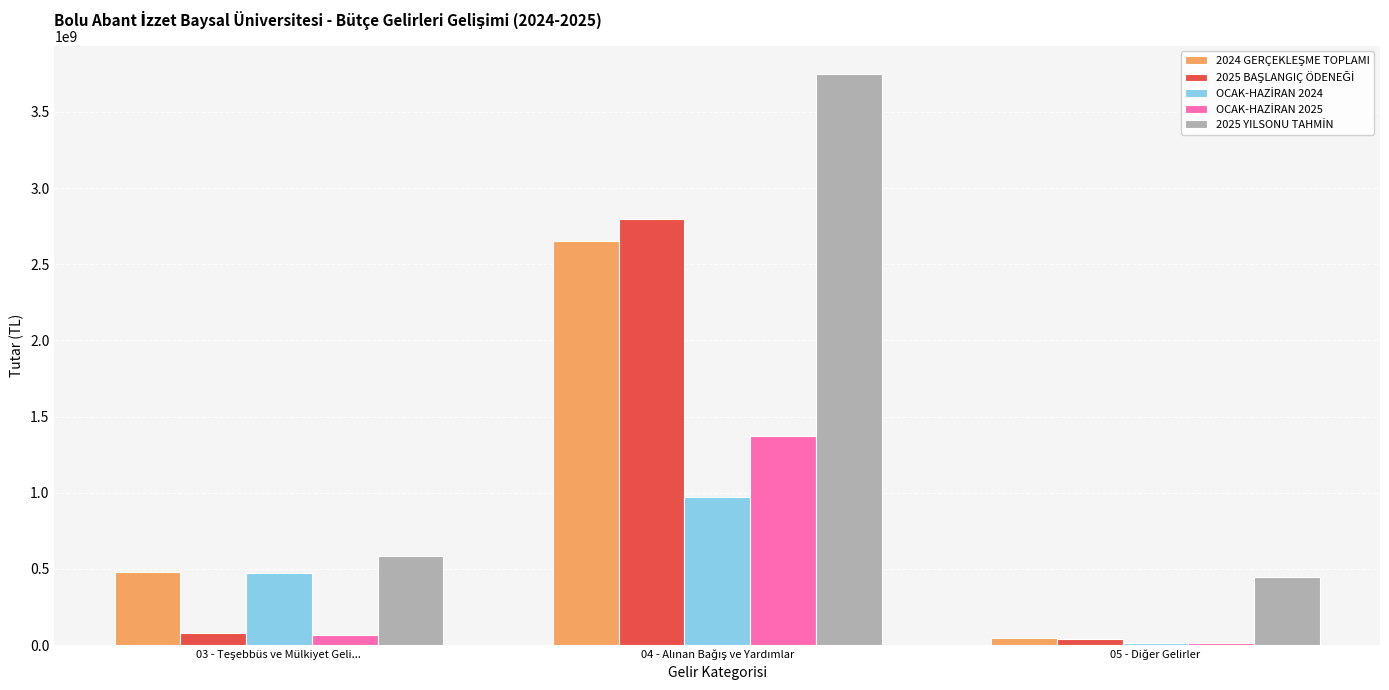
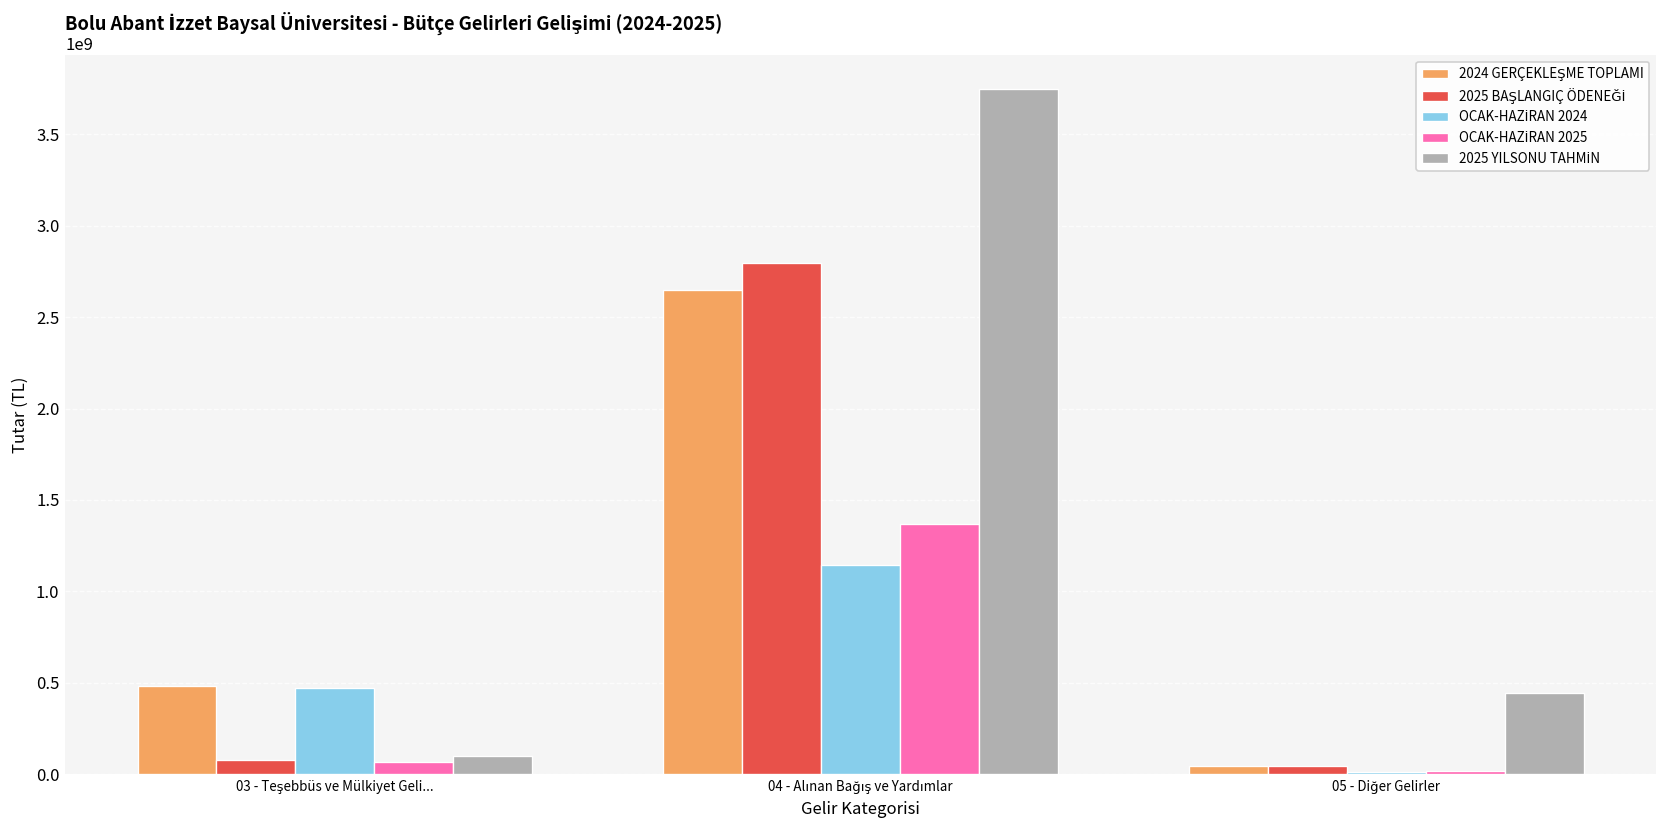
  {
    "2024 GERÇEKLEŞME TOPLAMI": {
      "03 - Teşebbüs ve Mülkiyet Geli...": 480000000,
      "04 - Alınan Bağış ve Yardımlar": 2650000000,
      "05 - Diğer Gelirler": 50000000
    },
    "2025 BAŞLANGIÇ ÖDENEĞİ": {
      "03 - Teşebbüs ve Mülkiyet Geli...": 80000000,
      "04 - Alınan Bağış ve Yardımlar": 2800000000,
      "05 - Diğer Gelirler": 40000000
    },
    "OCAK-HAZİRAN 2024": {
      "03 - Teşebbüs ve Mülkiyet Geli...": 470000000,
-     "04 - Alınan Bağış ve Yardımlar": 970000000
+     "04 - Alınan Bağış ve Yardımlar": 1140000000
    },
    "OCAK-HAZİRAN 2025": {
      "03 - Teşebbüs ve Mülkiyet Geli...": 60000000,
      "04 - Alınan Bağış ve Yardımlar": 1370000000,
      "05 - Diğer Gelirler": 20000000
    },
    "2025 YILSONU TAHMİN": {
-     "03 - Teşebbüs ve Mülkiyet Geli...": 590000000,
+     "03 - Teşebbüs ve Mülkiyet Geli...": 100000000,
      "04 - Alınan Bağış ve Yardımlar": 3750000000,
      "05 - Diğer Gelirler": 440000000
    }
  }
